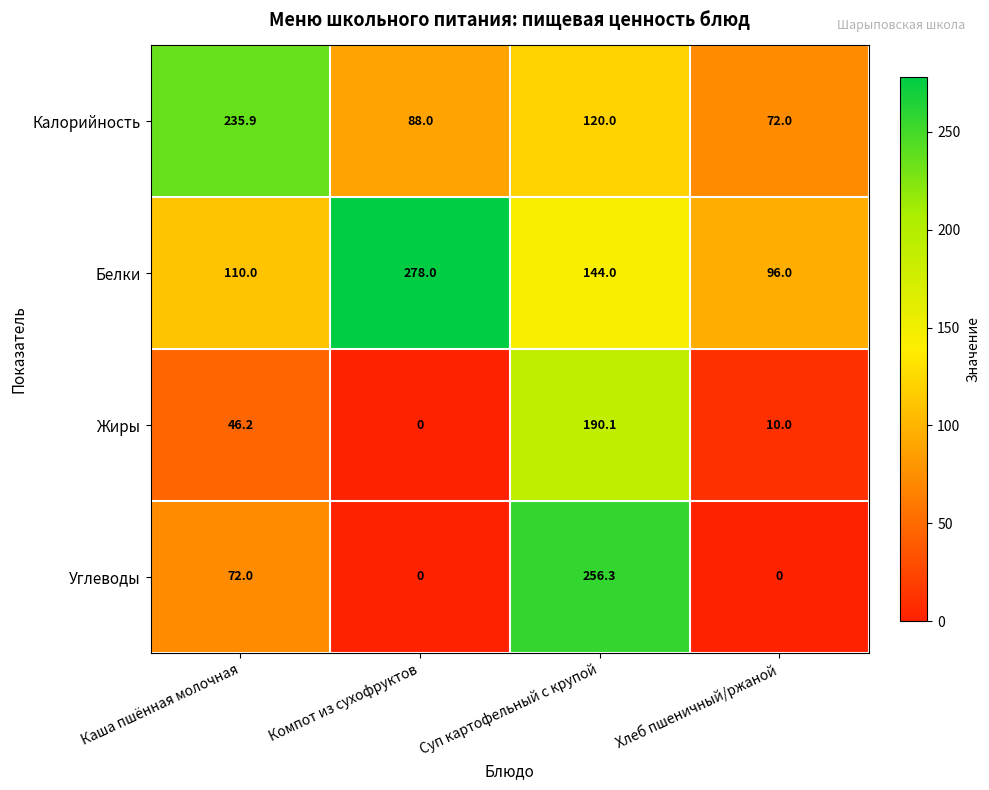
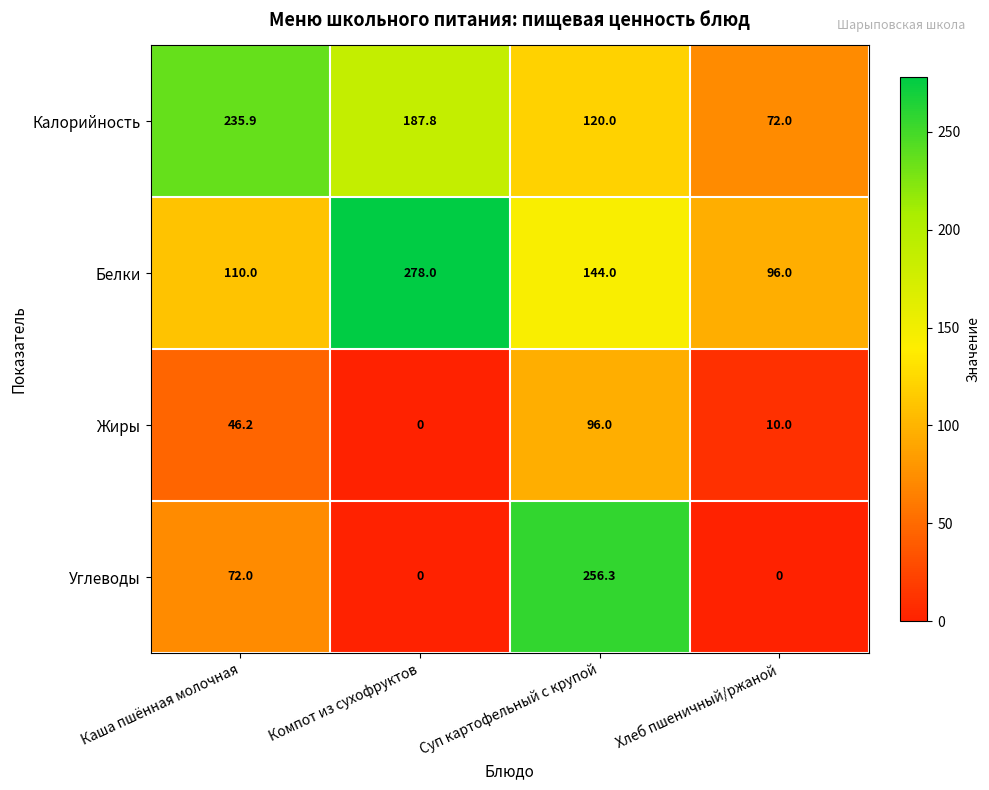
  {
    "Калорийность": {
      "Каша пшённая молочная": 235.9,
-     "Компот из сухофруктов": 88.0,
+     "Компот из сухофруктов": 187.8,
      "Суп картофельный с крупой": 120.0,
      "Хлеб пшеничный/ржаной": 72.0
    },
    "Белки": {
      "Каша пшённая молочная": 110.0,
      "Компот из сухофруктов": 278.0,
      "Суп картофельный с крупой": 144.0,
      "Хлеб пшеничный/ржаной": 96.0
    },
    "Жиры": {
      "Каша пшённая молочная": 46.2,
      "Компот из сухофруктов": 0,
-     "Суп картофельный с крупой": 190.1,
+     "Суп картофельный с крупой": 96.0,
      "Хлеб пшеничный/ржаной": 10.0
    },
    "Углеводы": {
      "Каша пшённая молочная": 72.0,
      "Компот из сухофруктов": 0,
      "Суп картофельный с крупой": 256.3,
      "Хлеб пшеничный/ржаной": 0
    }
  }
